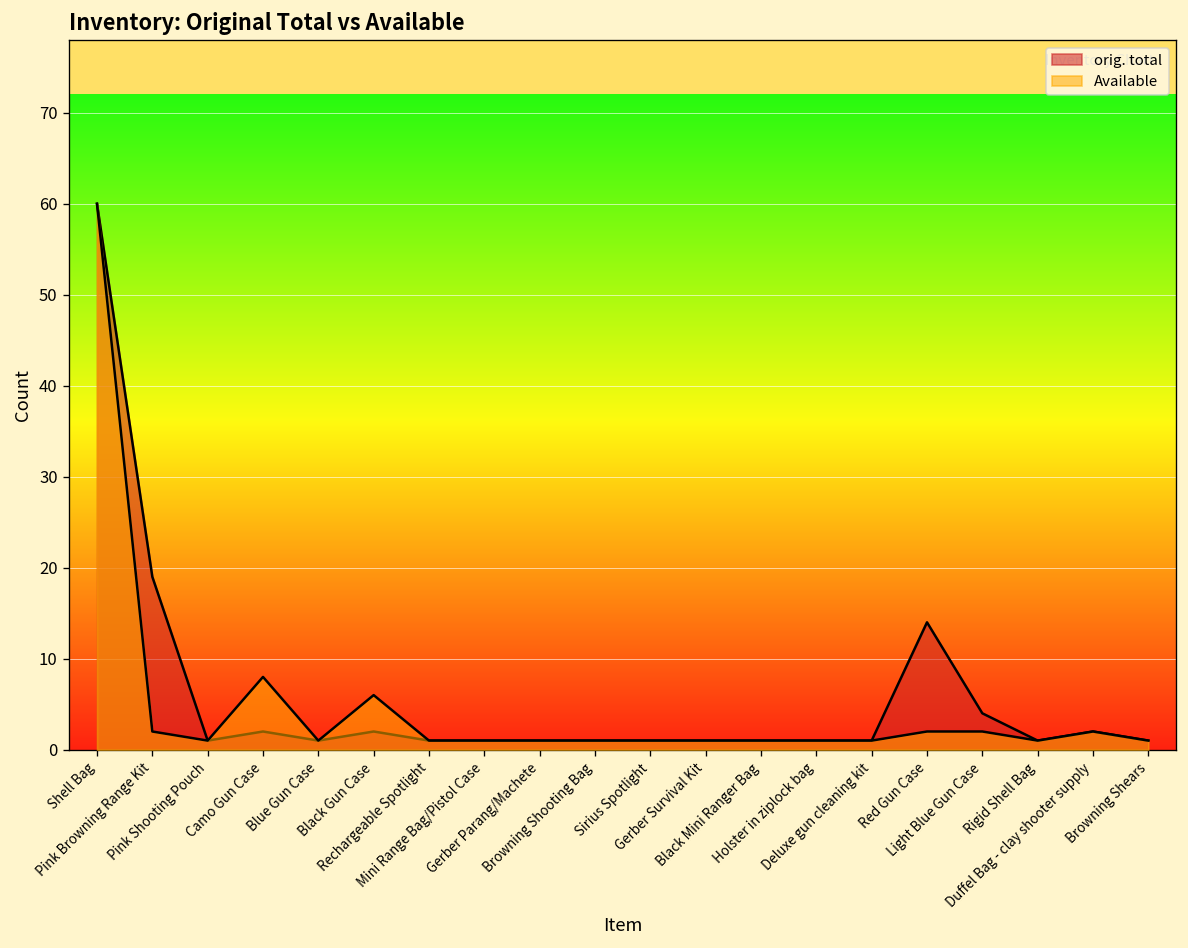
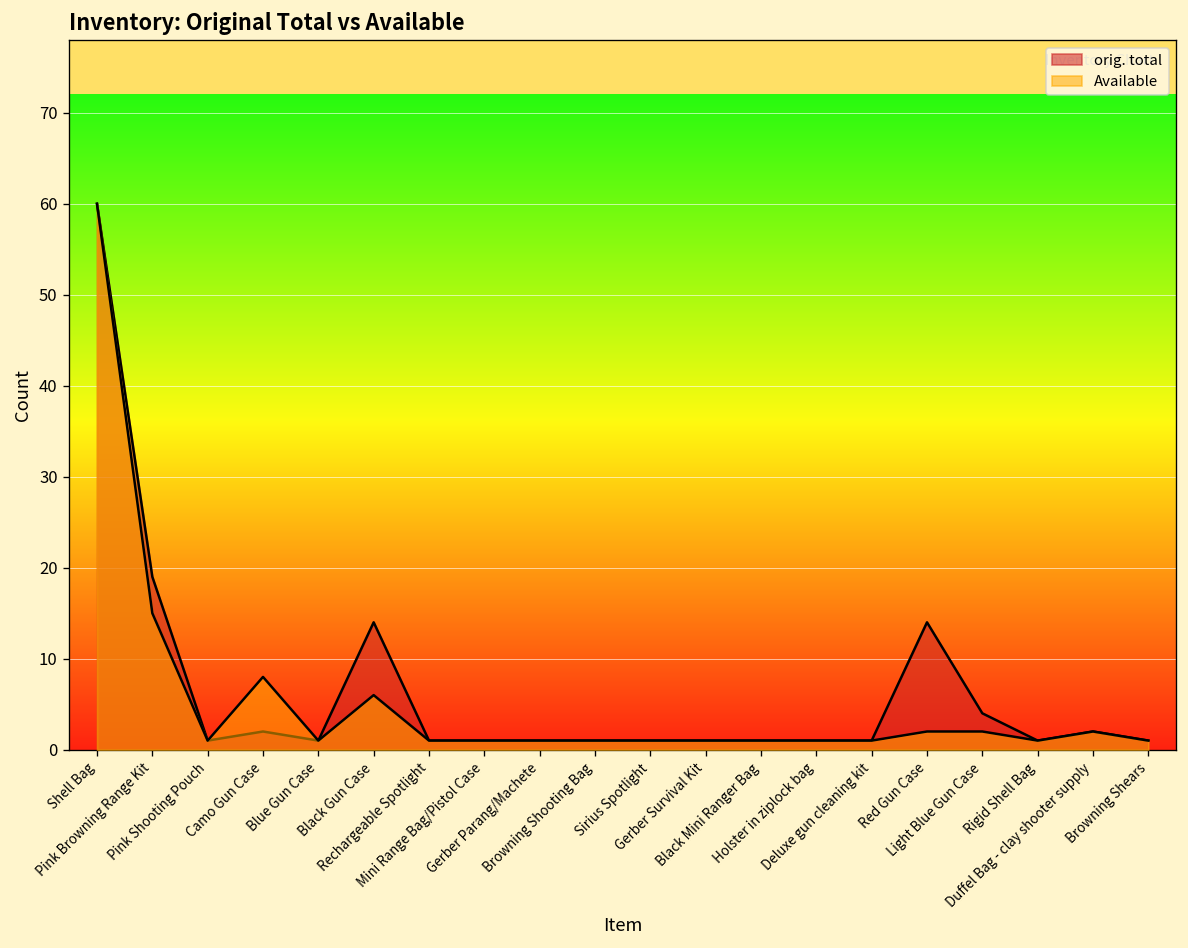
  {
    "orig. total": {
      "Pink Browning Range Kit": 19,
      "Camo Gun Case": 2,
-     "Black Gun Case": 2,
+     "Black Gun Case": 14,
      "Red Gun Case": 14,
      "Light Blue Gun Case": 4
    },
    "Available": {
-     "Pink Browning Range Kit": 2,
+     "Pink Browning Range Kit": 15,
      "Camo Gun Case": 8,
      "Black Gun Case": 6,
      "Red Gun Case": 2,
      "Light Blue Gun Case": 2
    }
  }
